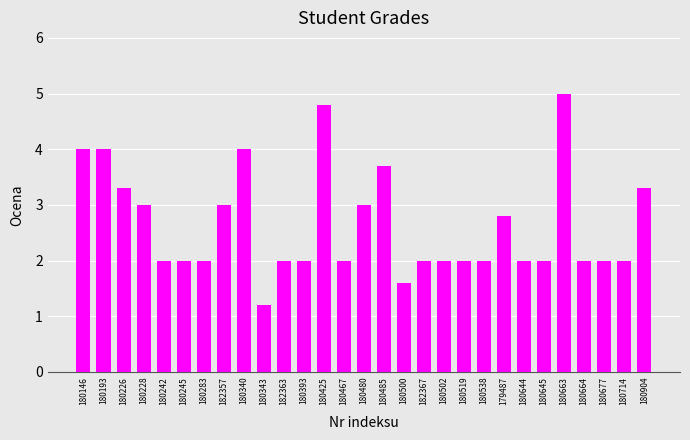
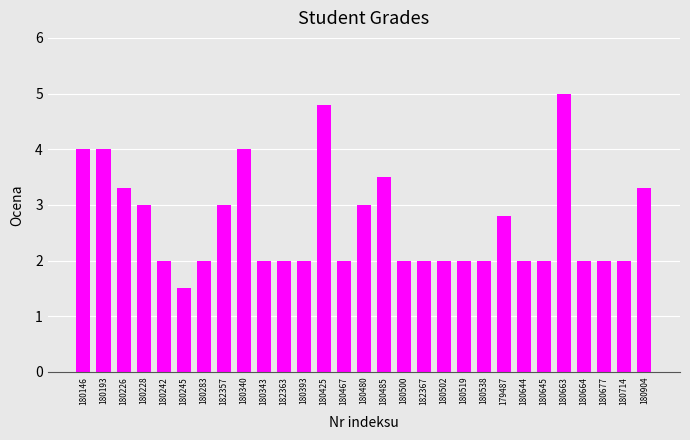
  {
    "180146": 4.0,
    "180193": 4.0,
    "180226": 3.3,
    "180228": 3.0,
    "180242": 2.0,
-   "180245": 2.0,
+   "180245": 1.5,
    "180283": 2.0,
    "182357": 3.0,
    "180340": 4.0,
-   "180343": 1.2,
+   "180343": 2.0,
    "182363": 2.0,
    "180393": 2.0,
    "180425": 4.8,
    "180467": 2.0,
    "180480": 3.0,
-   "180485": 3.7,
-   "180500": 1.6,
+   "180485": 3.5,
+   "180500": 2.0,
    "182367": 2.0,
    "180502": 2.0,
    "180519": 2.0,
    "180538": 2.0,
    "179487": 2.8,
    "180644": 2.0,
    "180645": 2.0,
    "180663": 5.0,
    "180664": 2.0,
    "180677": 2.0,
    "180714": 2.0,
    "180904": 3.3
  }
